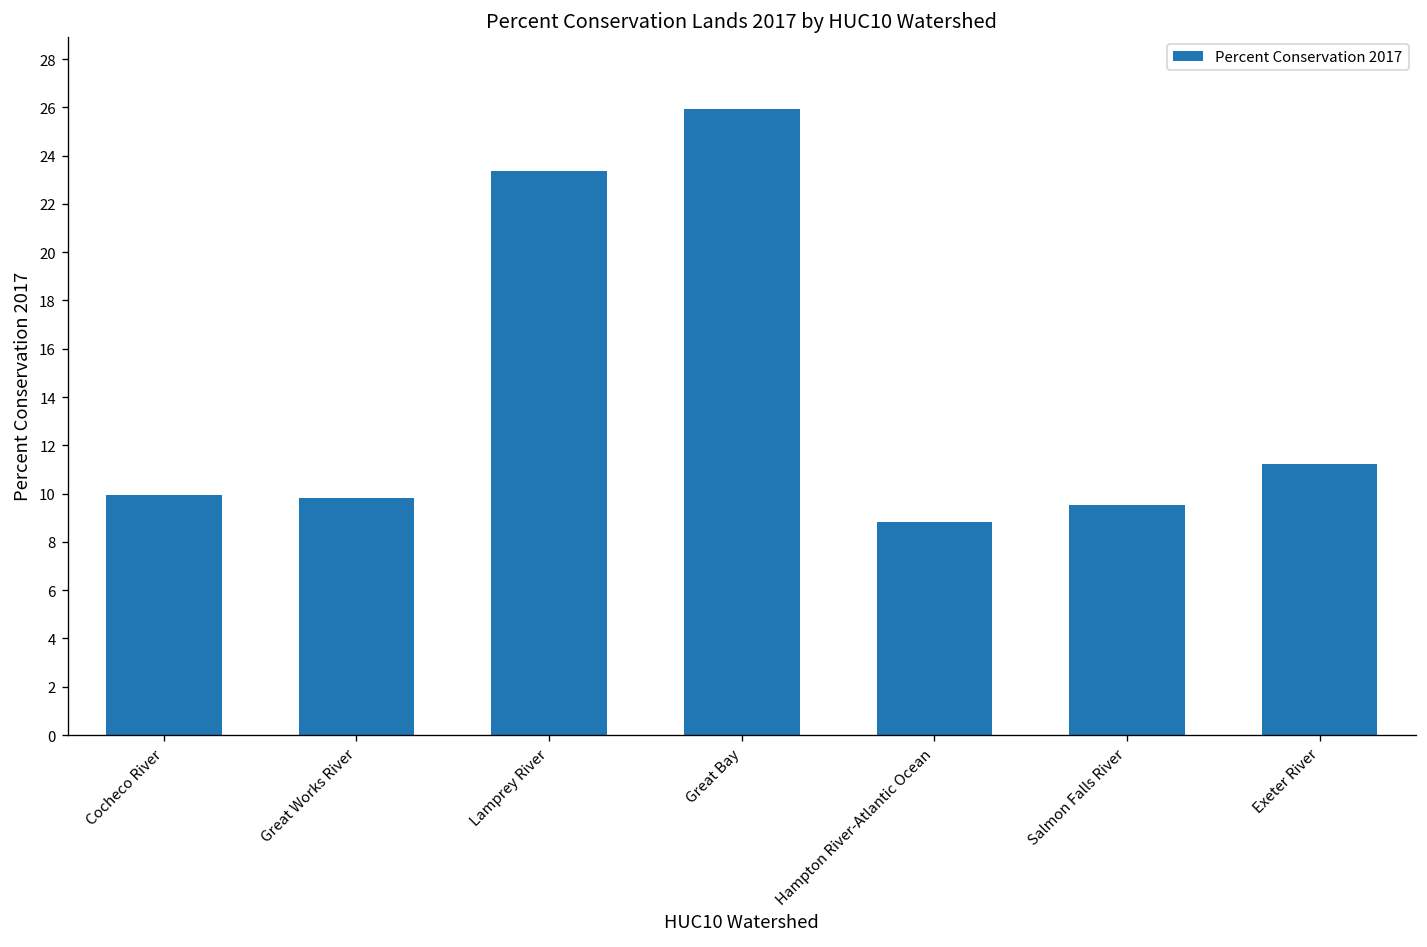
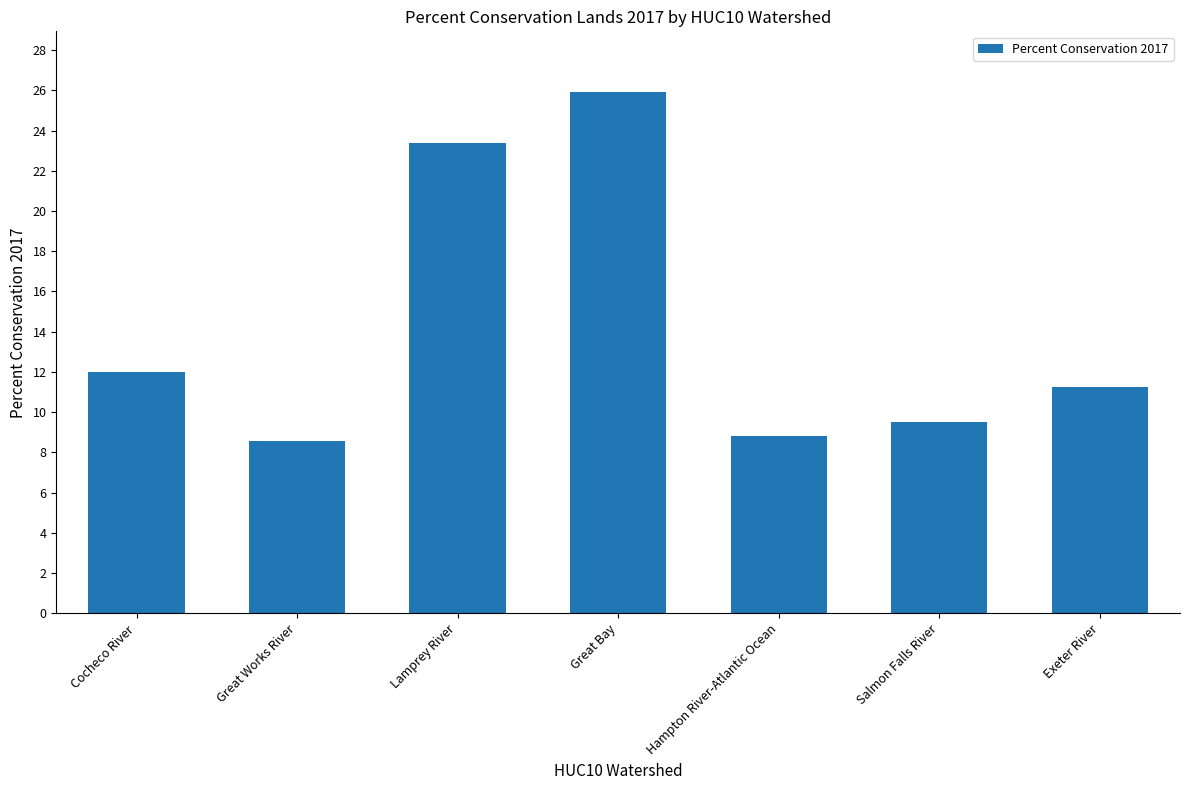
  {
-   "Cocheco River": 10.0,
-   "Great Works River": 9.8,
+   "Cocheco River": 12.0,
+   "Great Works River": 8.6,
    "Lamprey River": 23.4,
    "Great Bay": 25.9,
    "Hampton River-Atlantic Ocean": 8.8,
    "Salmon Falls River": 9.5,
    "Exeter River": 11.2
  }
